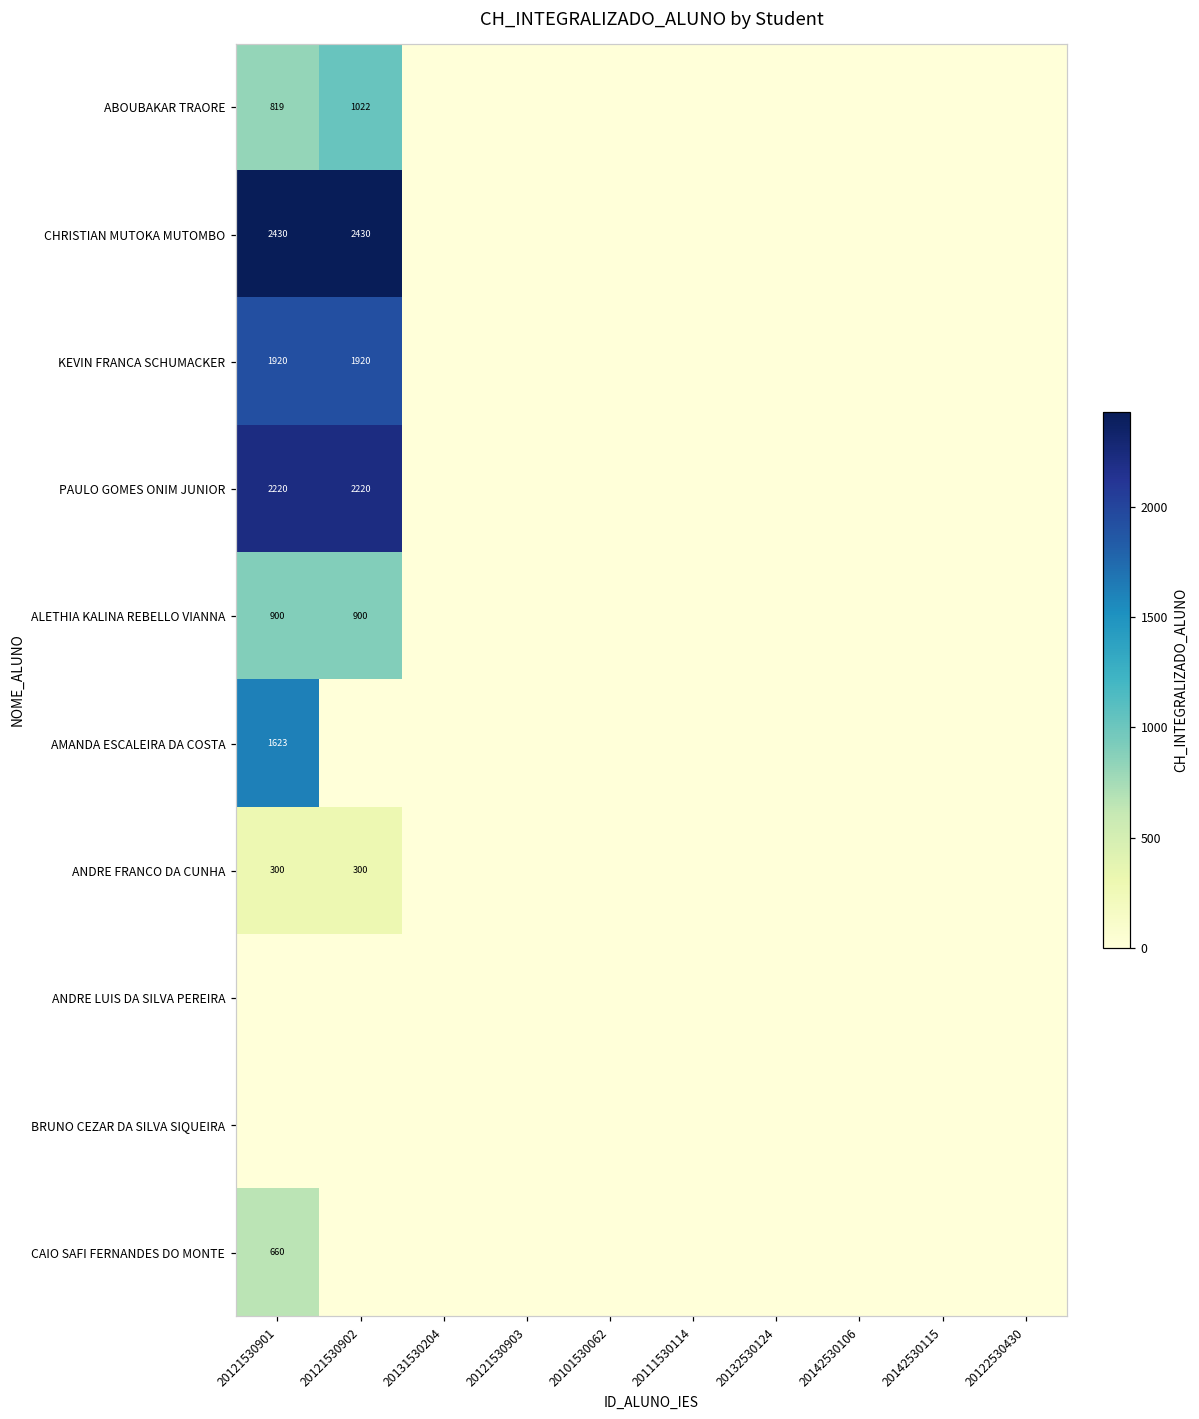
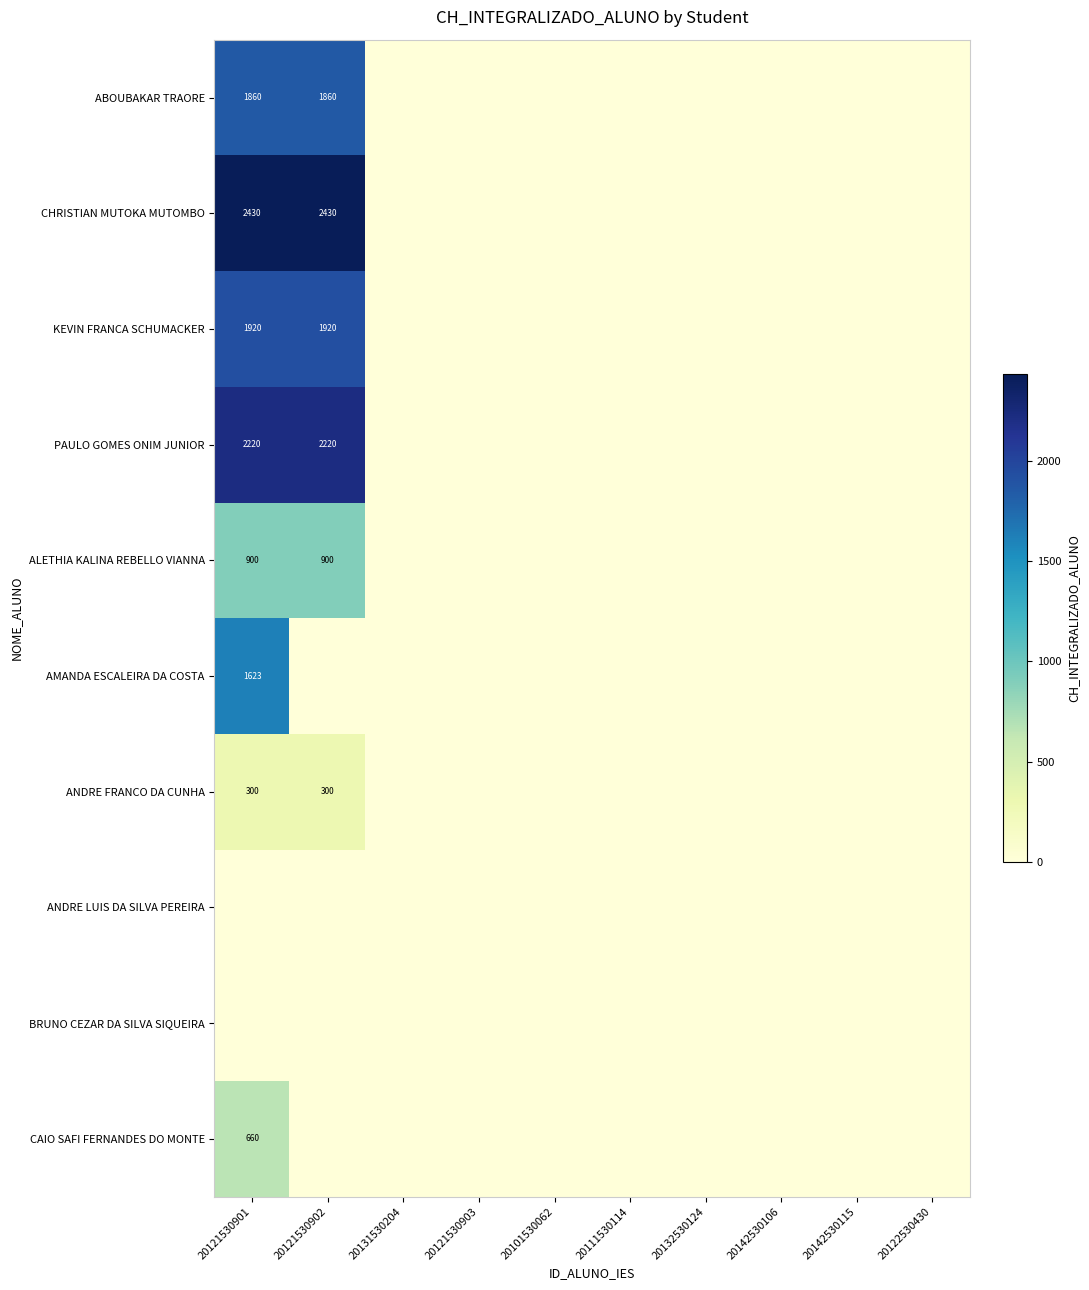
  {
    "ABOUBAKAR TRAORE": {
-     "20121530901": 819,
-     "20121530902": 1022
+     "20121530901": 1860,
+     "20121530902": 1860
    },
    "CHRISTIAN MUTOKA MUTOMBO": {
      "20121530901": 2430,
      "20121530902": 2430
    },
    "KEVIN FRANCA SCHUMACKER": {
      "20121530901": 1920,
      "20121530902": 1920
    },
    "PAULO GOMES ONIM JUNIOR": {
      "20121530901": 2220,
      "20121530902": 2220
    },
    "ALETHIA KALINA REBELLO VIANNA": {
      "20121530901": 900,
      "20121530902": 900
    },
    "AMANDA ESCALEIRA DA COSTA": {
      "20121530901": 1623
    },
    "ANDRE FRANCO DA CUNHA": {
      "20121530901": 300,
      "20121530902": 300
    },
    "CAIO SAFI FERNANDES DO MONTE": {
      "20121530901": 660
    }
  }
